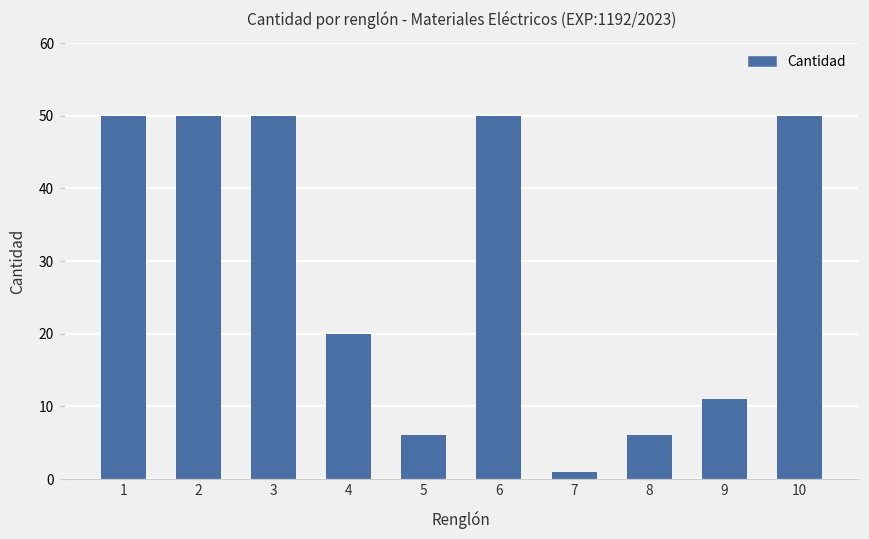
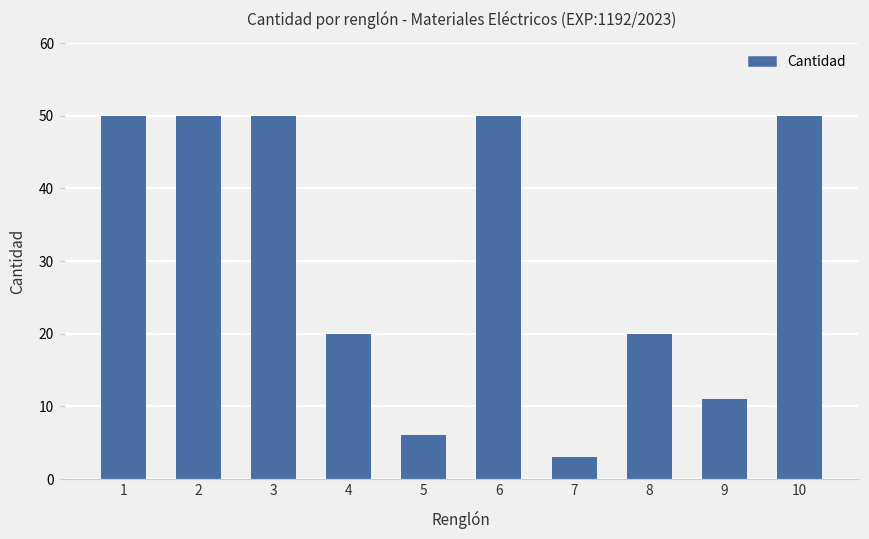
  {
    "1": 50,
    "2": 50,
    "3": 50,
    "4": 20,
    "5": 6,
    "6": 50,
-   "7": 1,
-   "8": 6,
+   "7": 3,
+   "8": 20,
    "9": 11,
    "10": 50
  }
